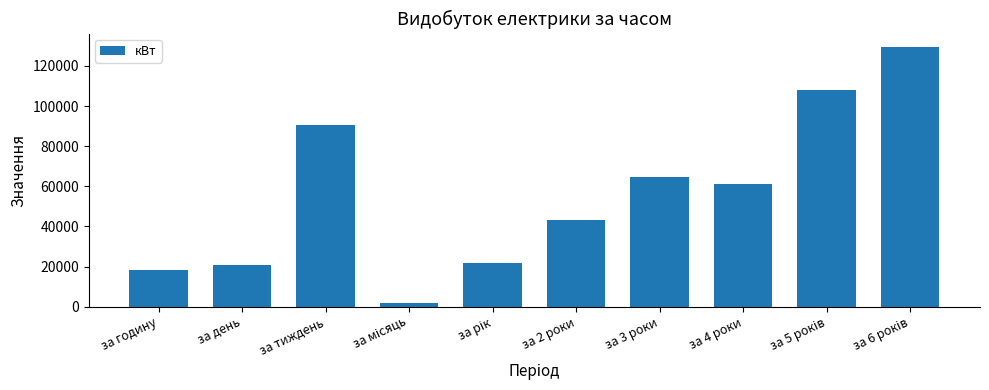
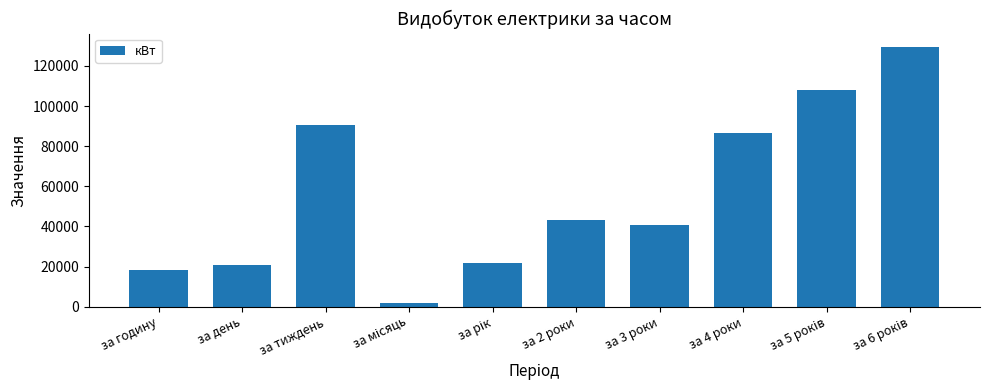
  {
    "за годину": 18000,
    "за день": 21000,
    "за тиждень": 91000,
    "за місяць": 2000,
    "за рік": 22000,
    "за 2 роки": 43000,
-   "за 3 роки": 65000,
-   "за 4 роки": 61000,
+   "за 3 роки": 41000,
+   "за 4 роки": 86000,
    "за 5 років": 108000,
    "за 6 років": 130000
  }
